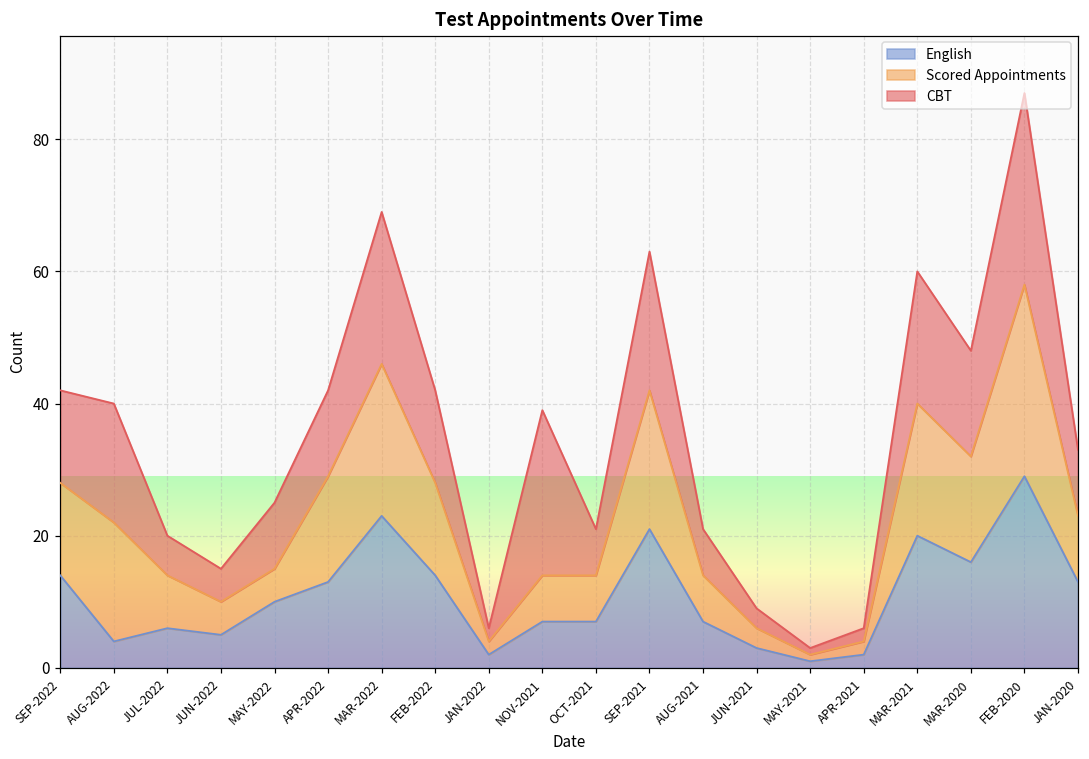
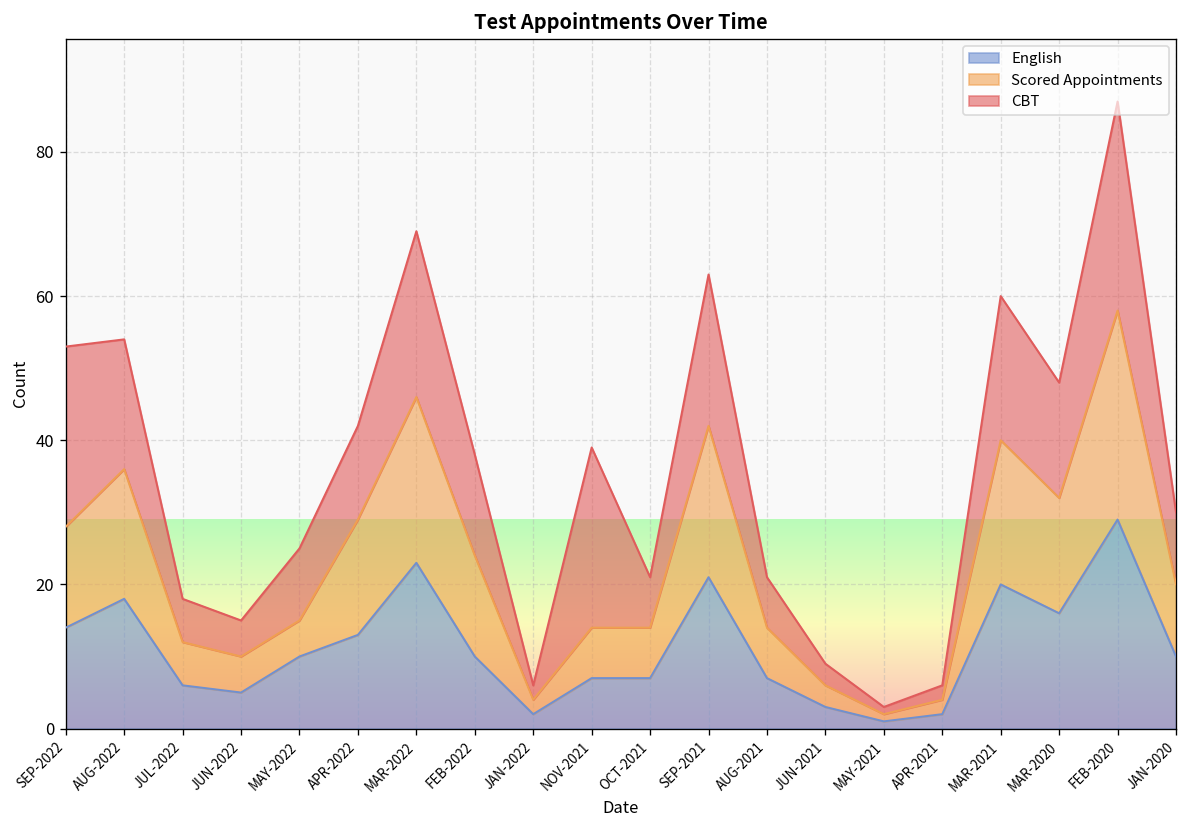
  {
    "English": {
      "SEP-2022": 14,
-     "AUG-2022": 4,
+     "AUG-2022": 18,
      "JUL-2022": 6,
      "JUN-2022": 5,
      "MAY-2022": 10,
      "APR-2022": 13,
      "MAR-2022": 23,
-     "FEB-2022": 14,
+     "FEB-2022": 10,
      "JAN-2022": 2,
      "NOV-2021": 7,
      "OCT-2021": 7,
      "SEP-2021": 21,
      "AUG-2021": 7,
      "JUN-2021": 3,
      "MAY-2021": 1,
      "APR-2021": 2,
      "MAR-2021": 20,
      "MAR-2020": 16,
      "FEB-2020": 29,
-     "JAN-2020": 13
+     "JAN-2020": 10
    },
    "Scored Appointments": {
      "SEP-2022": 14,
      "AUG-2022": 18,
-     "JUL-2022": 8,
+     "JUL-2022": 6,
      "JUN-2022": 5,
      "MAY-2022": 5,
      "APR-2022": 16,
      "MAR-2022": 23,
      "FEB-2022": 14,
      "JAN-2022": 2,
      "NOV-2021": 7,
      "OCT-2021": 7,
      "SEP-2021": 21,
      "AUG-2021": 7,
      "JUN-2021": 3,
      "MAY-2021": 1,
      "APR-2021": 2,
      "MAR-2021": 20,
      "MAR-2020": 16,
      "FEB-2020": 29,
      "JAN-2020": 10
    },
    "CBT": {
-     "SEP-2022": 14,
+     "SEP-2022": 25,
      "AUG-2022": 18,
      "JUL-2022": 6,
      "JUN-2022": 5,
      "MAY-2022": 10,
      "APR-2022": 13,
      "MAR-2022": 23,
      "FEB-2022": 14,
      "JAN-2022": 2,
      "NOV-2021": 25,
      "OCT-2021": 7,
      "SEP-2021": 21,
      "AUG-2021": 7,
      "JUN-2021": 3,
      "MAY-2021": 1,
      "APR-2021": 2,
      "MAR-2021": 20,
      "MAR-2020": 16,
      "JAN-2020": 10
    }
  }
